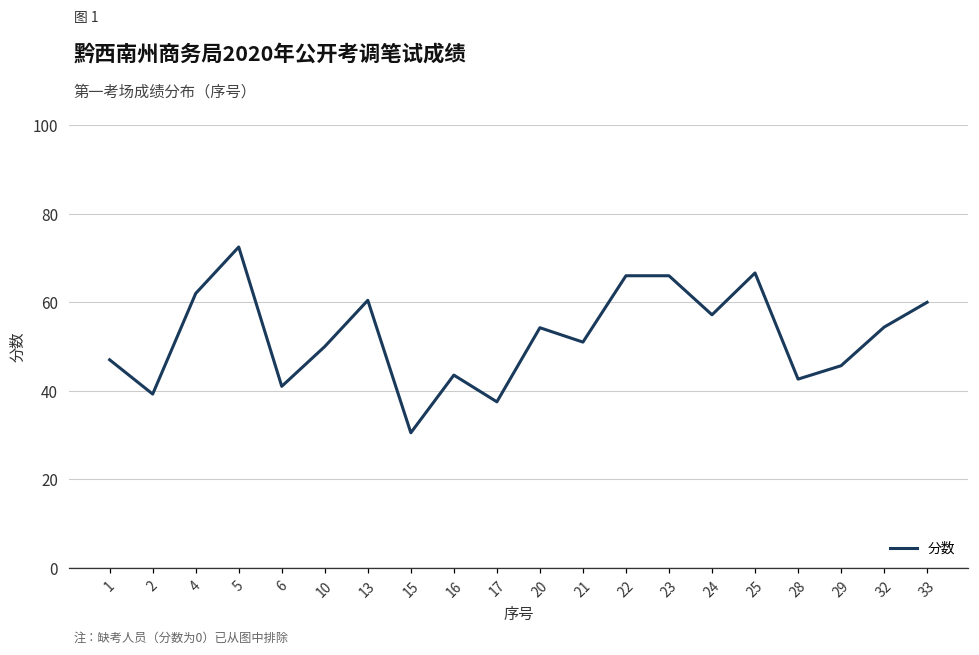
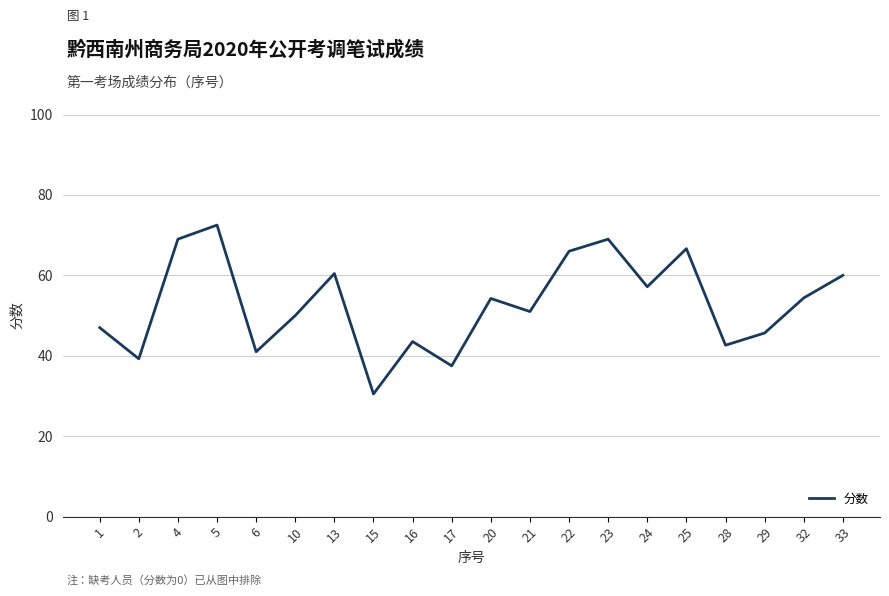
  {
    "1": 47,
    "2": 39,
-   "4": 62,
+   "4": 69,
    "5": 73,
    "6": 41,
    "10": 50,
    "13": 60,
    "15": 31,
    "16": 44,
    "17": 38,
    "20": 54,
    "21": 51,
    "22": 66,
-   "23": 66,
+   "23": 69,
    "24": 57,
    "25": 67,
    "28": 43,
    "29": 46,
    "32": 54,
    "33": 60
  }
